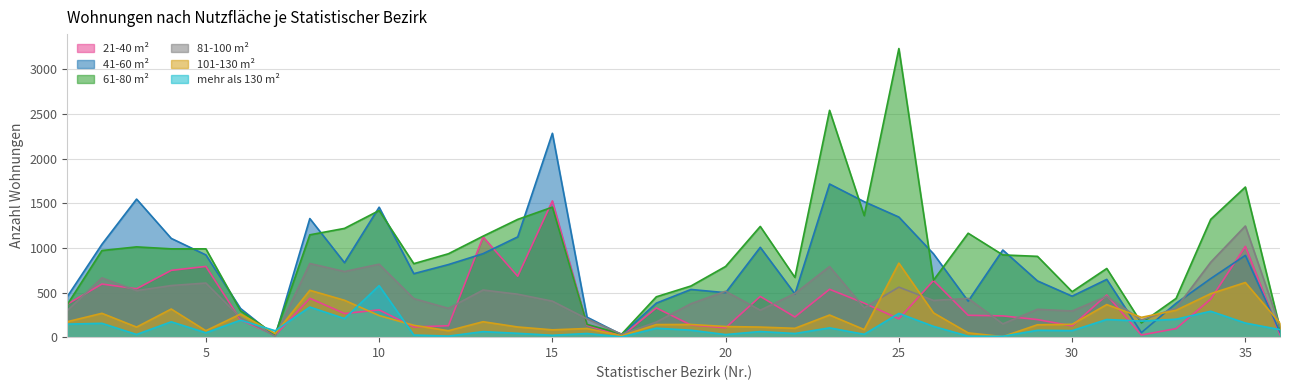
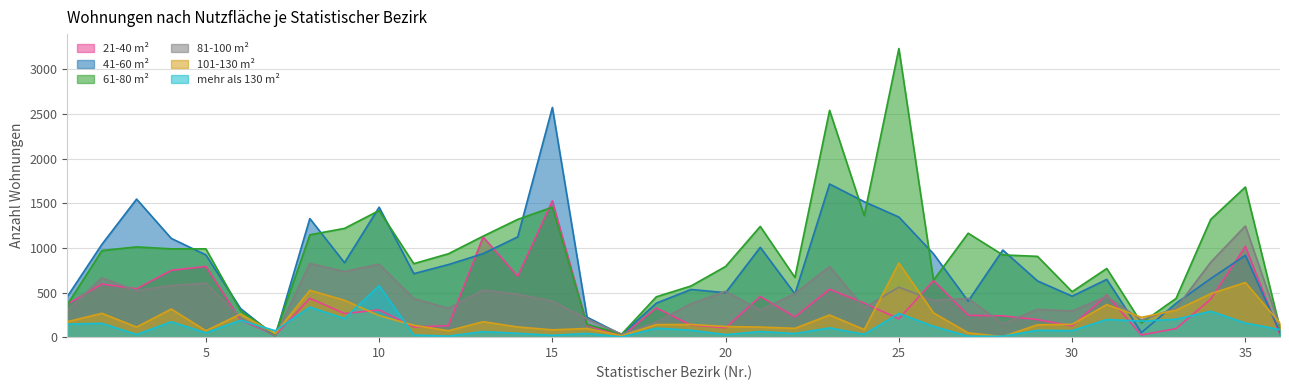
  {
    "21-40 m²": {
      "5": 800,
      "10": 300,
      "15": 1500,
      "25": 200,
      "35": 1000
    },
    "41-60 m²": {
      "5": 900,
      "10": 1500,
-     "15": 2300,
+     "15": 2600,
      "25": 1300,
      "30": 500,
      "35": 900
    },
    "61-80 m²": {
      "5": 1000,
      "10": 1400,
      "15": 1500,
      "20": 800,
      "25": 3200,
      "30": 500,
      "35": 1700
    },
    "81-100 m²": {
      "5": 600,
      "10": 800,
      "15": 400,
      "25": 600,
      "30": 300,
      "35": 1200
    },
    "101-130 m²": {
      "10": 200,
      "15": 100,
      "25": 800,
      "35": 600
    },
    "mehr als 130 m²": {
      "10": 600,
      "15": 0,
      "20": 0,
      "25": 300,
      "30": 100,
      "35": 200
    }
  }
